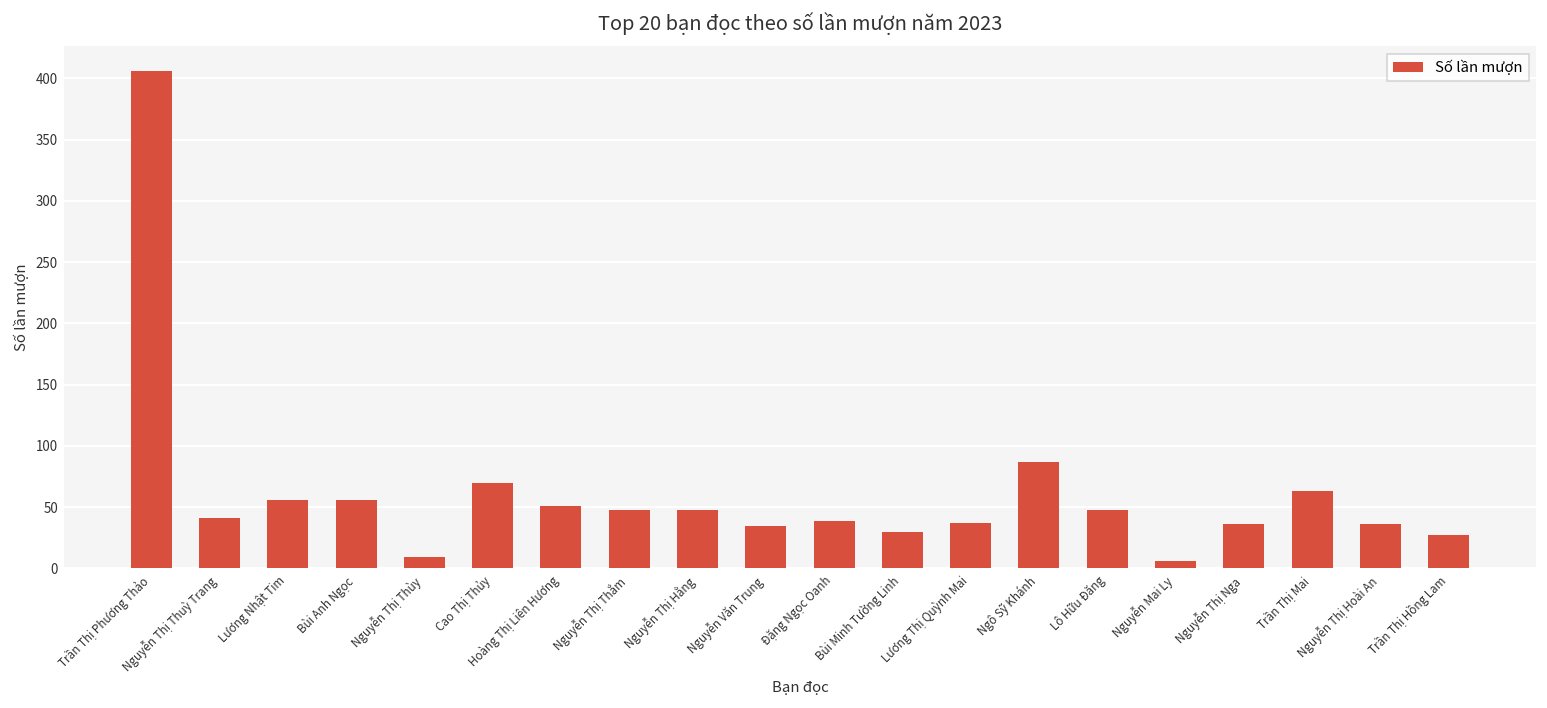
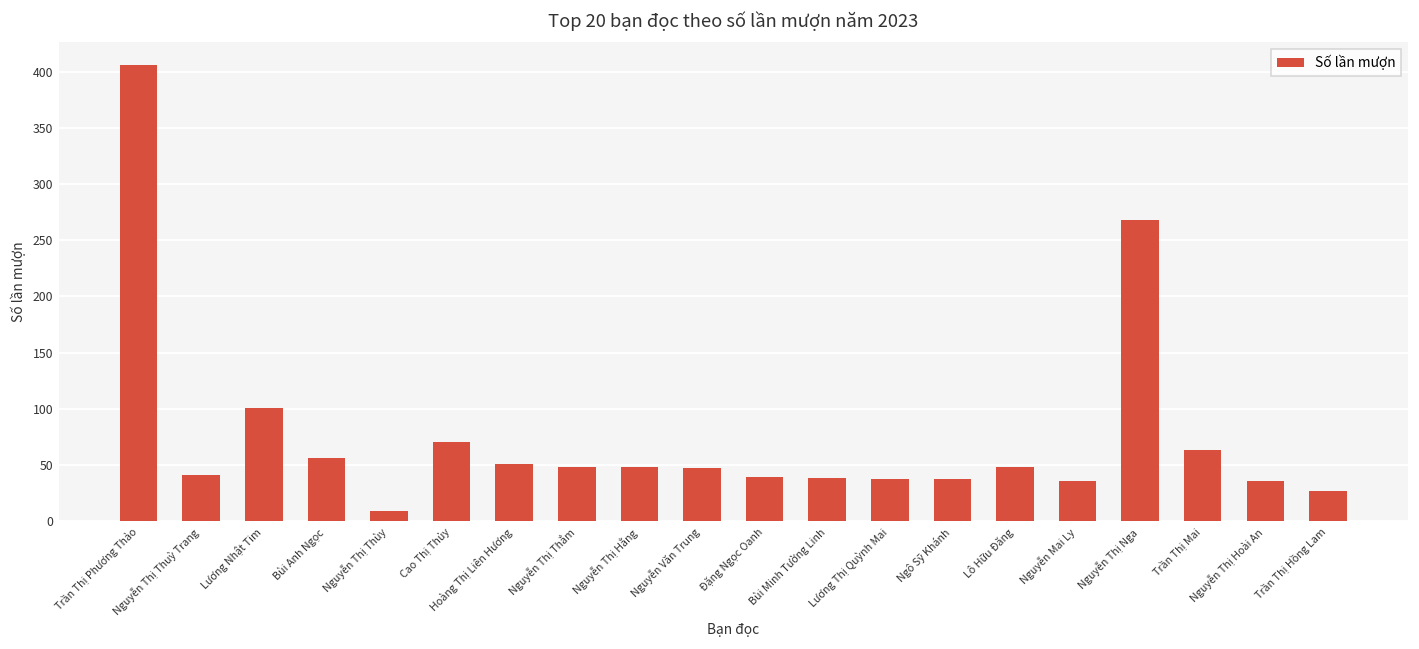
  {
    "Trần Thị Phương Thảo": 406,
    "Nguyễn Thị Thuỳ Trang": 41,
-   "Lương Nhật Tim": 56,
+   "Lương Nhật Tim": 101,
    "Bùi Anh Ngọc": 56,
    "Nguyễn Thị Thùy": 9,
    "Cao Thị Thủy": 70,
    "Hoàng Thị Liên Hương": 51,
    "Nguyễn Thị Thắm": 48,
    "Nguyễn Thị Hằng": 48,
-   "Nguyễn Văn Trung": 35,
+   "Nguyễn Văn Trung": 47,
    "Đặng Ngọc Oanh": 39,
-   "Bùi Minh Tường Linh": 30,
+   "Bùi Minh Tường Linh": 38,
    "Lương Thị Quỳnh Mai": 37,
-   "Ngô Sỹ Khánh": 87,
+   "Ngô Sỹ Khánh": 37,
    "Lô Hữu Đăng": 48,
-   "Nguyễn Mai Ly": 6,
-   "Nguyễn Thị Nga": 36,
+   "Nguyễn Mai Ly": 36,
+   "Nguyễn Thị Nga": 268,
    "Trần Thị Mai": 63,
    "Nguyễn Thị Hoài An": 36,
    "Trần Thị Hồng Lam": 27
  }
